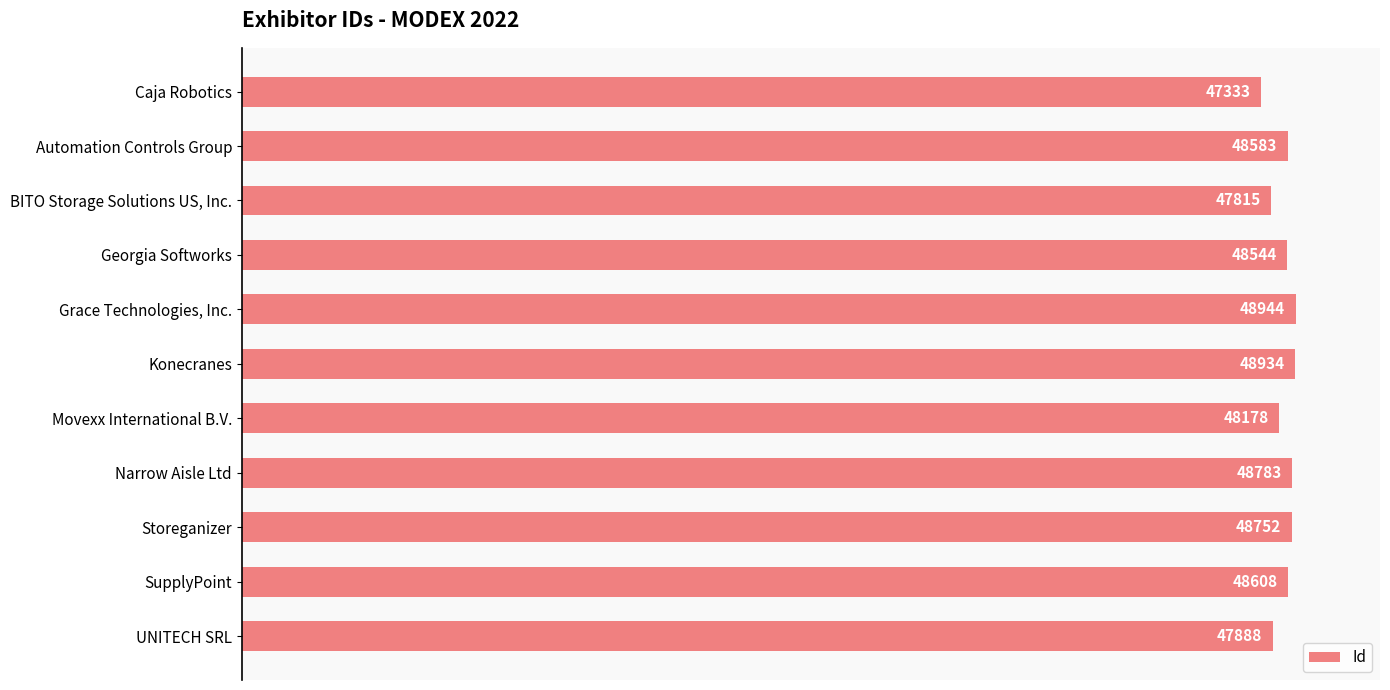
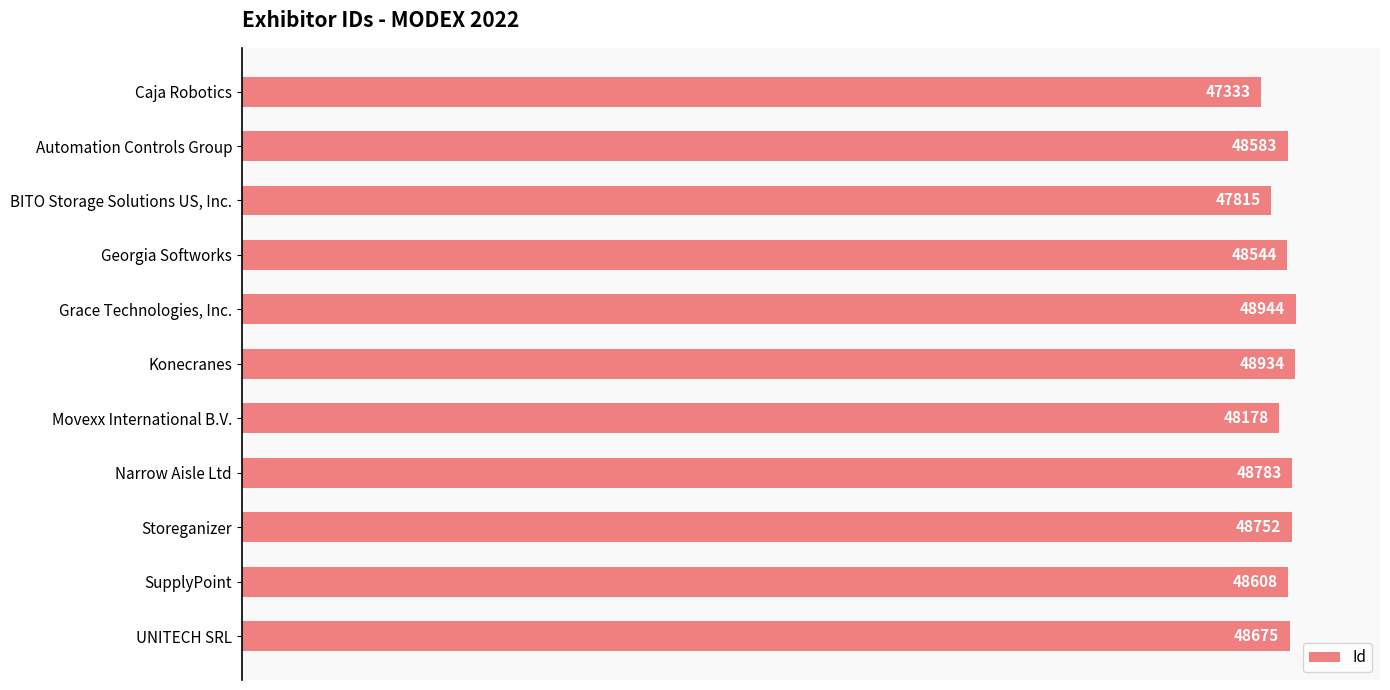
  {
    "Caja Robotics": 47333,
    "Automation Controls Group": 48583,
    "BITO Storage Solutions US, Inc.": 47815,
    "Georgia Softworks": 48544,
    "Grace Technologies, Inc.": 48944,
    "Konecranes": 48934,
    "Movexx International B.V.": 48178,
    "Narrow Aisle Ltd": 48783,
    "Storeganizer": 48752,
    "SupplyPoint": 48608,
-   "UNITECH SRL": 47888
+   "UNITECH SRL": 48675
  }
